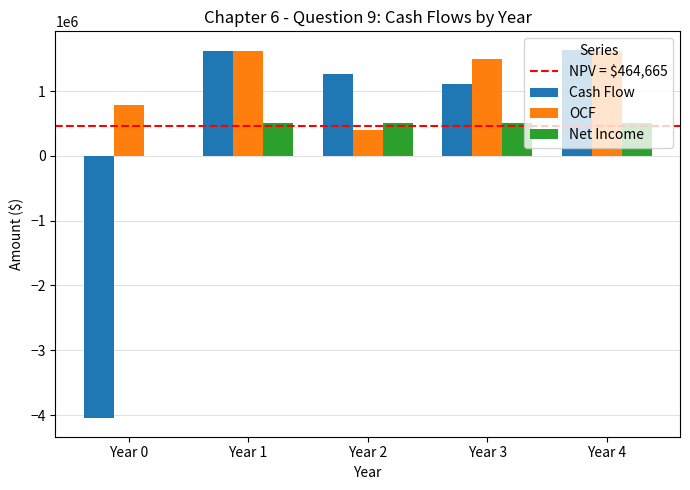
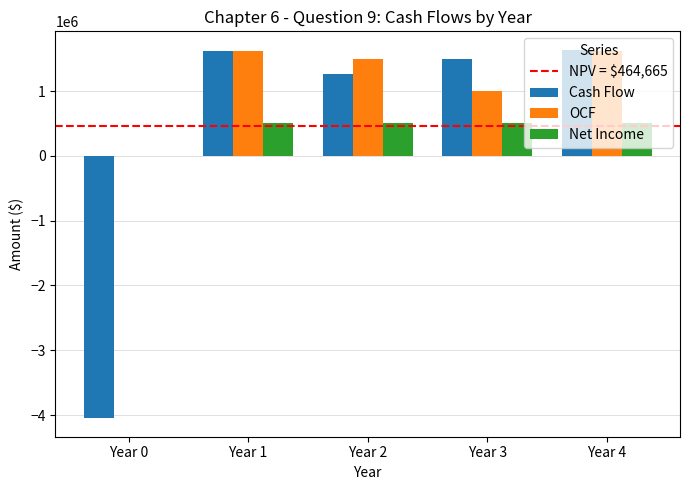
  {
    "Cash Flow": {
      "Year 0": -4100000,
      "Year 1": 1600000,
      "Year 2": 1300000,
-     "Year 3": 1100000
+     "Year 3": 1500000
    },
    "OCF": {
-     "Year 0": 800000,
+     "Year 0": 0,
      "Year 1": 1600000,
-     "Year 2": 400000,
-     "Year 3": 1500000
+     "Year 2": 1500000,
+     "Year 3": 1000000
    },
    "Net Income": {
      "Year 0": 0,
      "Year 1": 500000,
      "Year 2": 500000,
      "Year 3": 500000
    }
  }
